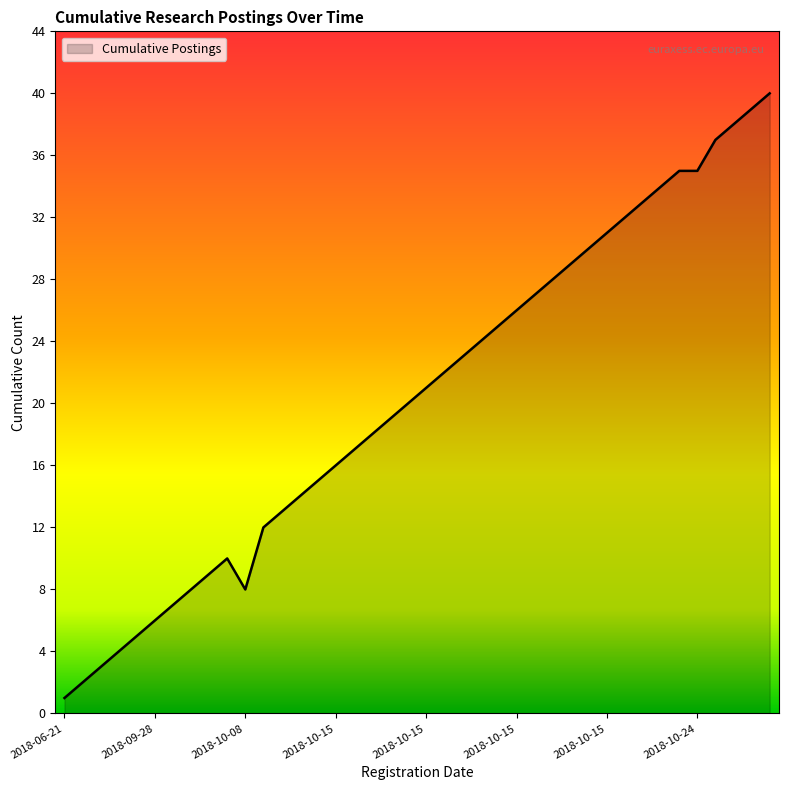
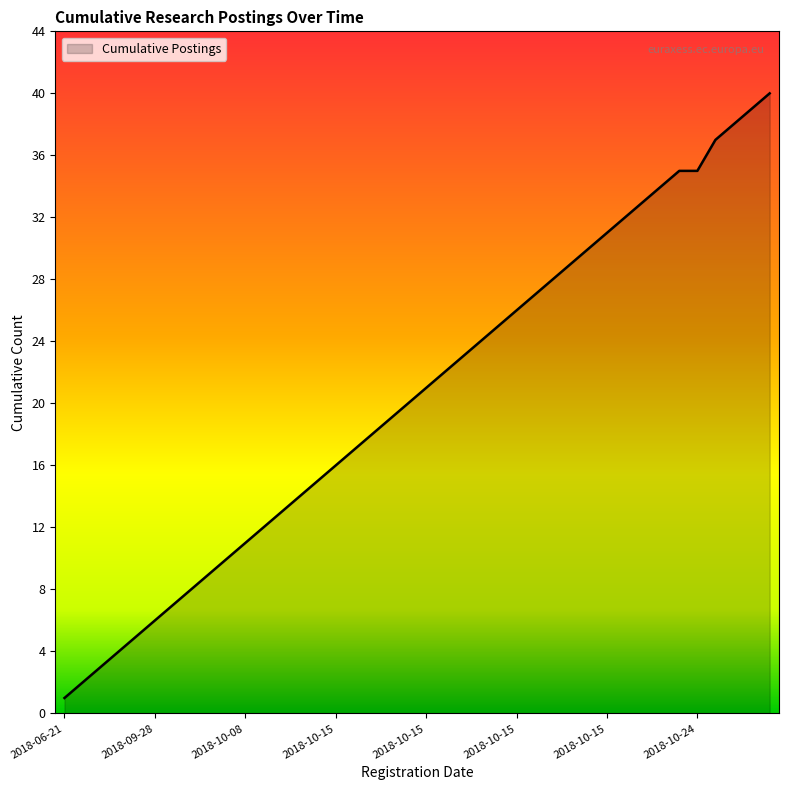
  {
    "2018-06-21": 1,
    "2018-09-28": 6,
-   "2018-10-08": 8,
+   "2018-10-08": 11,
    "2018-10-24": 35
  }
